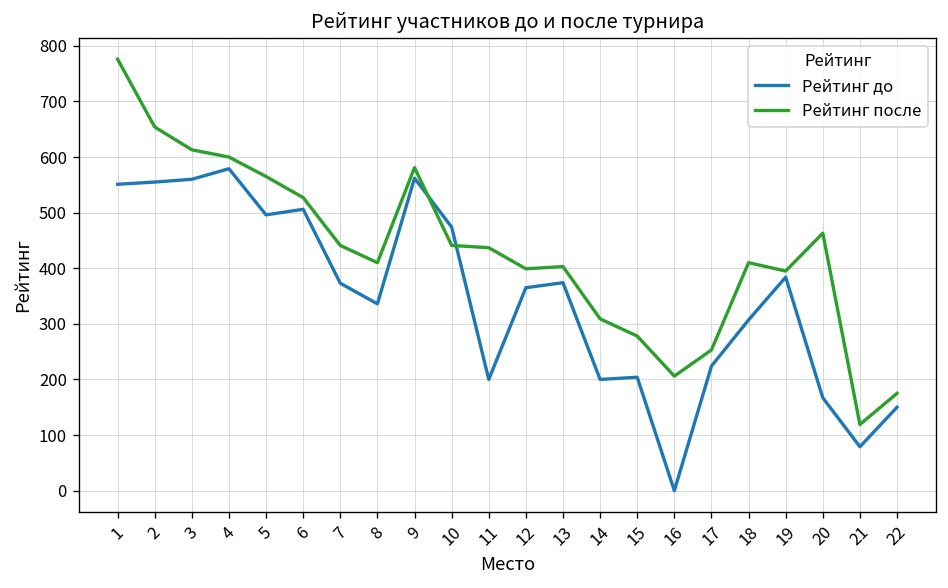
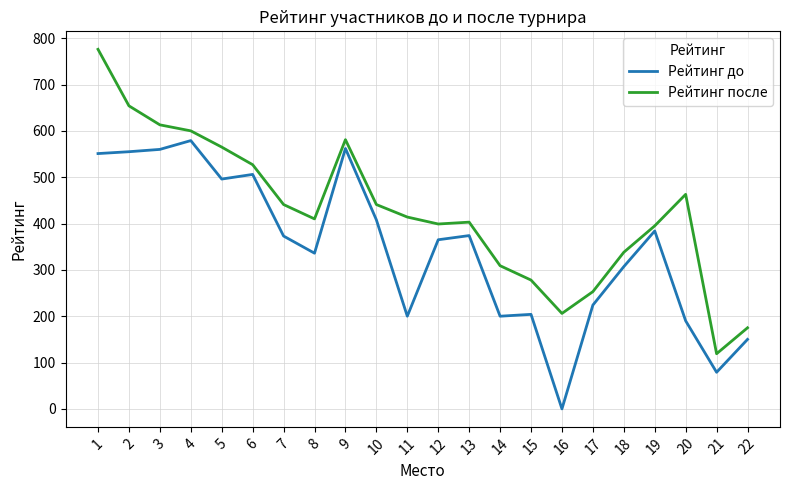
  {
    "Рейтинг до": {
      "1": 550,
      "2": 560,
      "3": 560,
      "4": 580,
      "5": 500,
      "6": 510,
      "7": 370,
      "8": 340,
      "9": 560,
-     "10": 470,
+     "10": 410,
      "11": 200,
      "12": 370,
      "13": 370,
      "14": 200,
      "15": 200,
      "16": 0,
      "17": 220,
      "18": 310,
      "19": 380,
-     "20": 170,
+     "20": 190,
      "21": 80,
      "22": 150
    },
    "Рейтинг после": {
      "1": 780,
      "2": 650,
      "3": 610,
      "4": 600,
      "5": 570,
      "6": 530,
      "7": 440,
      "8": 410,
      "9": 580,
      "10": 440,
-     "11": 440,
+     "11": 410,
      "12": 400,
      "13": 400,
      "14": 310,
      "15": 280,
      "16": 210,
      "17": 250,
-     "18": 410,
+     "18": 340,
      "19": 400,
      "20": 460,
      "21": 120,
      "22": 180
    }
  }
